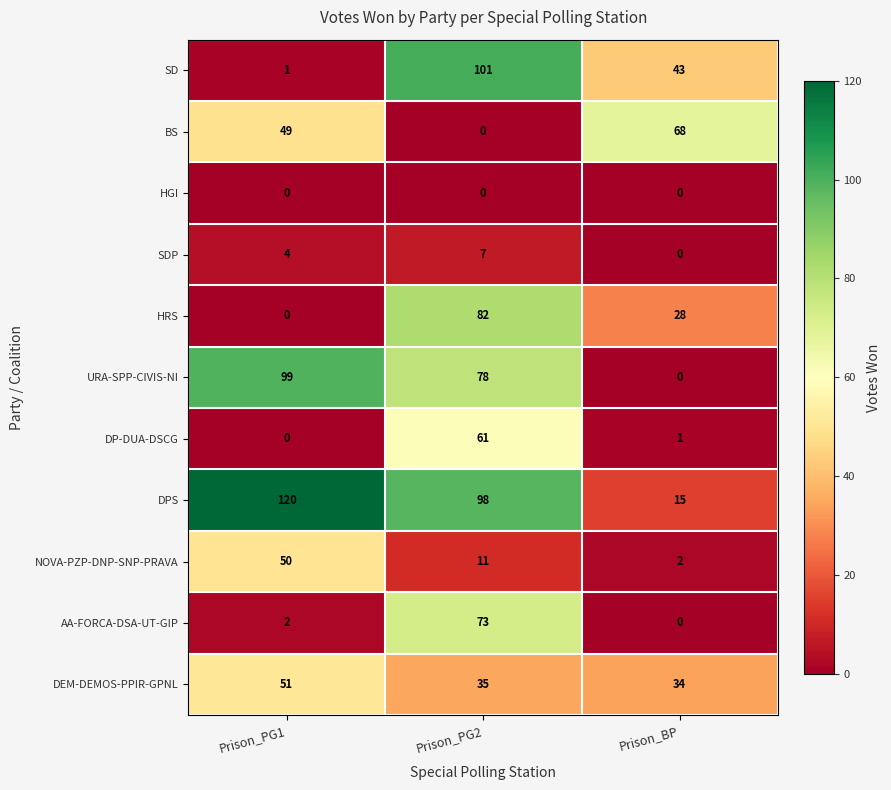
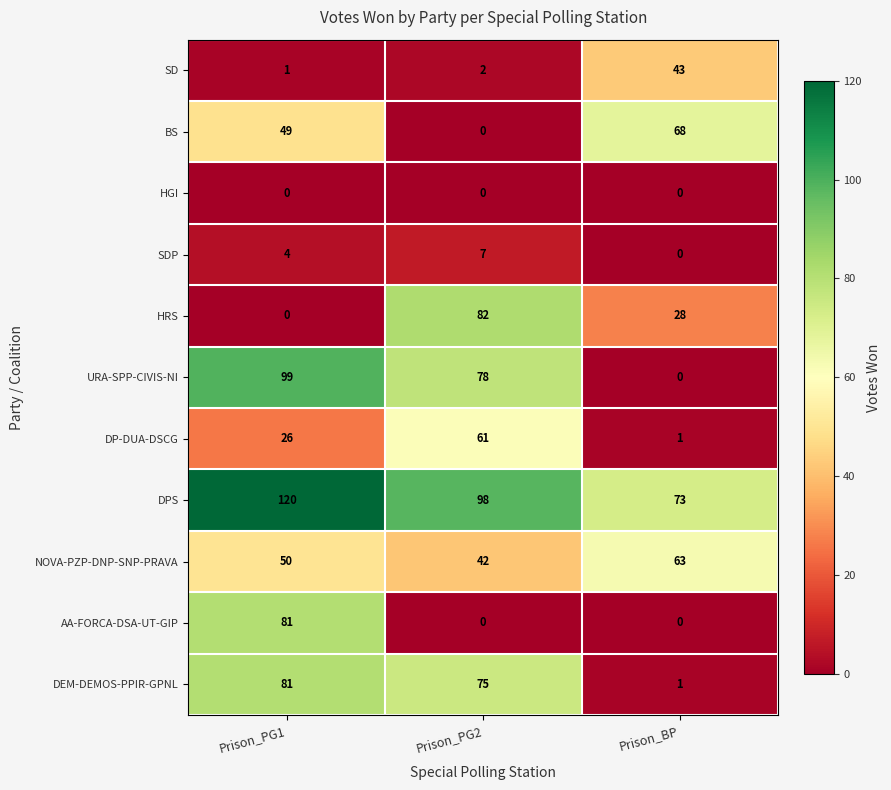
  {
    "SD": {
      "Prison_PG1": 1,
-     "Prison_PG2": 101,
+     "Prison_PG2": 2,
      "Prison_BP": 43
    },
    "BS": {
      "Prison_PG1": 49,
      "Prison_PG2": 0,
      "Prison_BP": 68
    },
    "HGI": {
      "Prison_PG1": 0,
      "Prison_PG2": 0,
      "Prison_BP": 0
    },
    "SDP": {
      "Prison_PG1": 4,
      "Prison_PG2": 7,
      "Prison_BP": 0
    },
    "HRS": {
      "Prison_PG1": 0,
      "Prison_PG2": 82,
      "Prison_BP": 28
    },
    "URA-SPP-CIVIS-NI": {
      "Prison_PG1": 99,
      "Prison_PG2": 78,
      "Prison_BP": 0
    },
    "DP-DUA-DSCG": {
-     "Prison_PG1": 0,
+     "Prison_PG1": 26,
      "Prison_PG2": 61,
      "Prison_BP": 1
    },
    "DPS": {
      "Prison_PG1": 120,
      "Prison_PG2": 98,
-     "Prison_BP": 15
+     "Prison_BP": 73
    },
    "NOVA-PZP-DNP-SNP-PRAVA": {
      "Prison_PG1": 50,
-     "Prison_PG2": 11,
-     "Prison_BP": 2
+     "Prison_PG2": 42,
+     "Prison_BP": 63
    },
    "AA-FORCA-DSA-UT-GIP": {
-     "Prison_PG1": 2,
-     "Prison_PG2": 73,
+     "Prison_PG1": 81,
+     "Prison_PG2": 0,
      "Prison_BP": 0
    },
    "DEM-DEMOS-PPIR-GPNL": {
-     "Prison_PG1": 51,
-     "Prison_PG2": 35,
-     "Prison_BP": 34
+     "Prison_PG1": 81,
+     "Prison_PG2": 75,
+     "Prison_BP": 1
    }
  }
